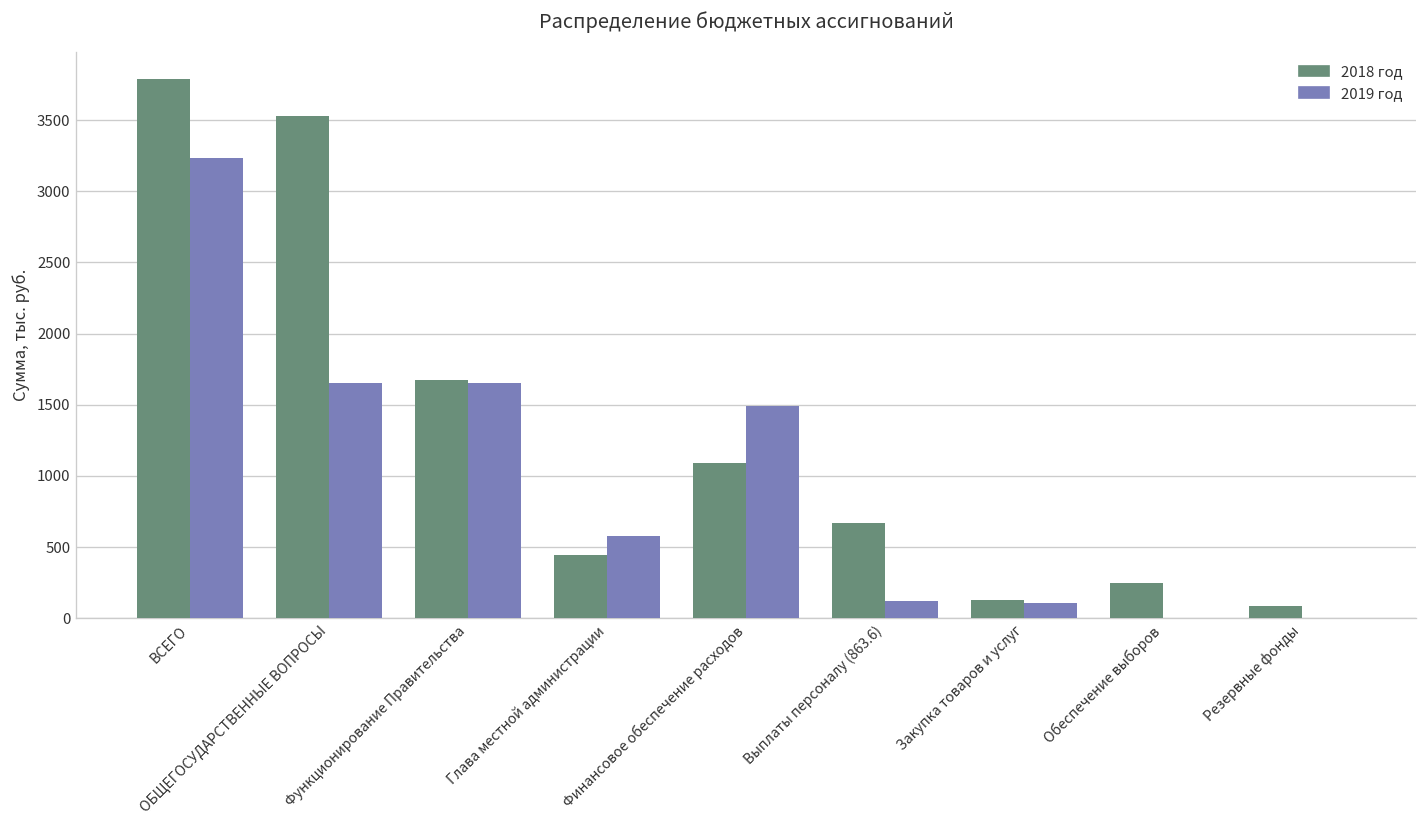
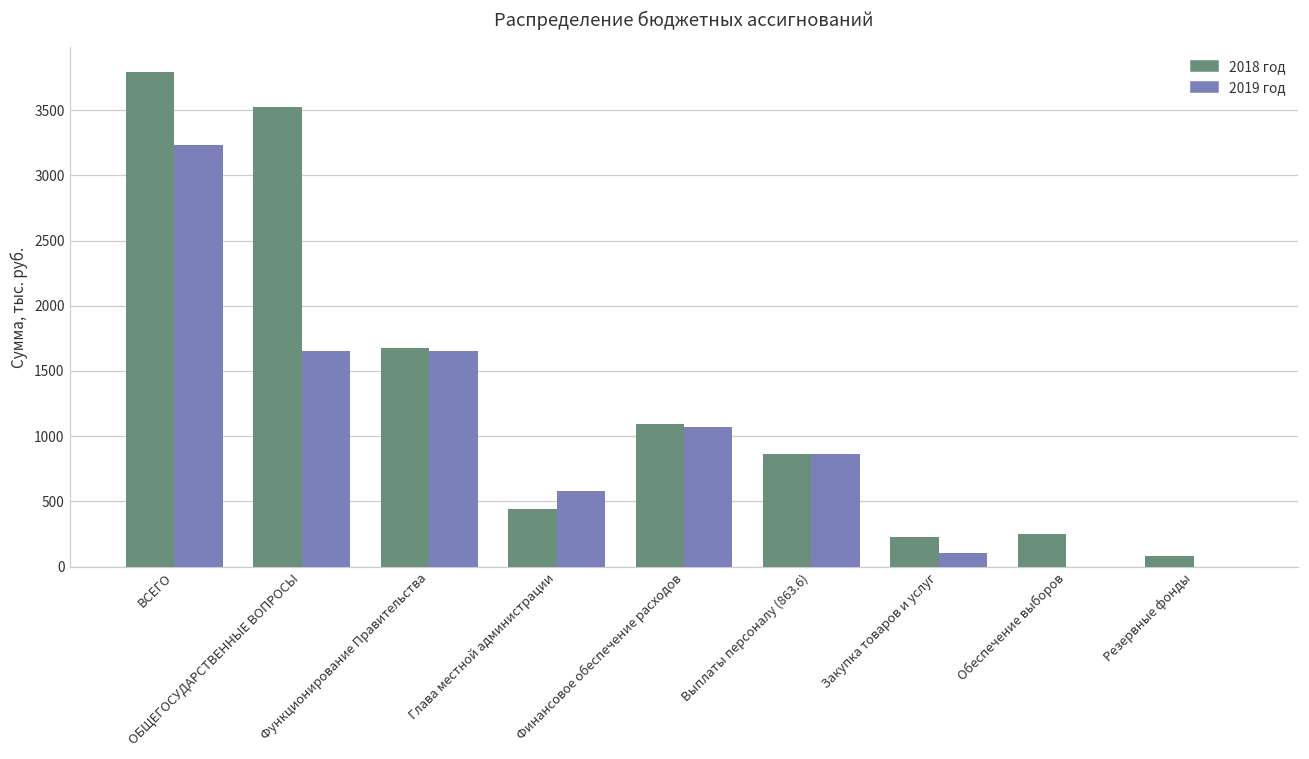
  {
    "2018 год": {
      "ВСЕГО": 3790,
      "ОБЩЕГОСУДАРСТВЕННЫЕ ВОПРОСЫ": 3530,
      "Функционирование Правительства": 1670,
      "Глава местной администрации": 440,
      "Финансовое обеспечение расходов": 1090,
-     "Выплаты персоналу (863.6)": 670,
-     "Закупка товаров и услуг": 130,
+     "Выплаты персоналу (863.6)": 860,
+     "Закупка товаров и услуг": 230,
      "Обеспечение выборов": 250,
      "Резервные фонды": 80
    },
    "2019 год": {
      "ВСЕГО": 3230,
      "ОБЩЕГОСУДАРСТВЕННЫЕ ВОПРОСЫ": 1650,
      "Функционирование Правительства": 1650,
      "Глава местной администрации": 580,
-     "Финансовое обеспечение расходов": 1490,
-     "Выплаты персоналу (863.6)": 120,
+     "Финансовое обеспечение расходов": 1070,
+     "Выплаты персоналу (863.6)": 860,
      "Закупка товаров и услуг": 100,
      "Обеспечение выборов": 0
    }
  }
